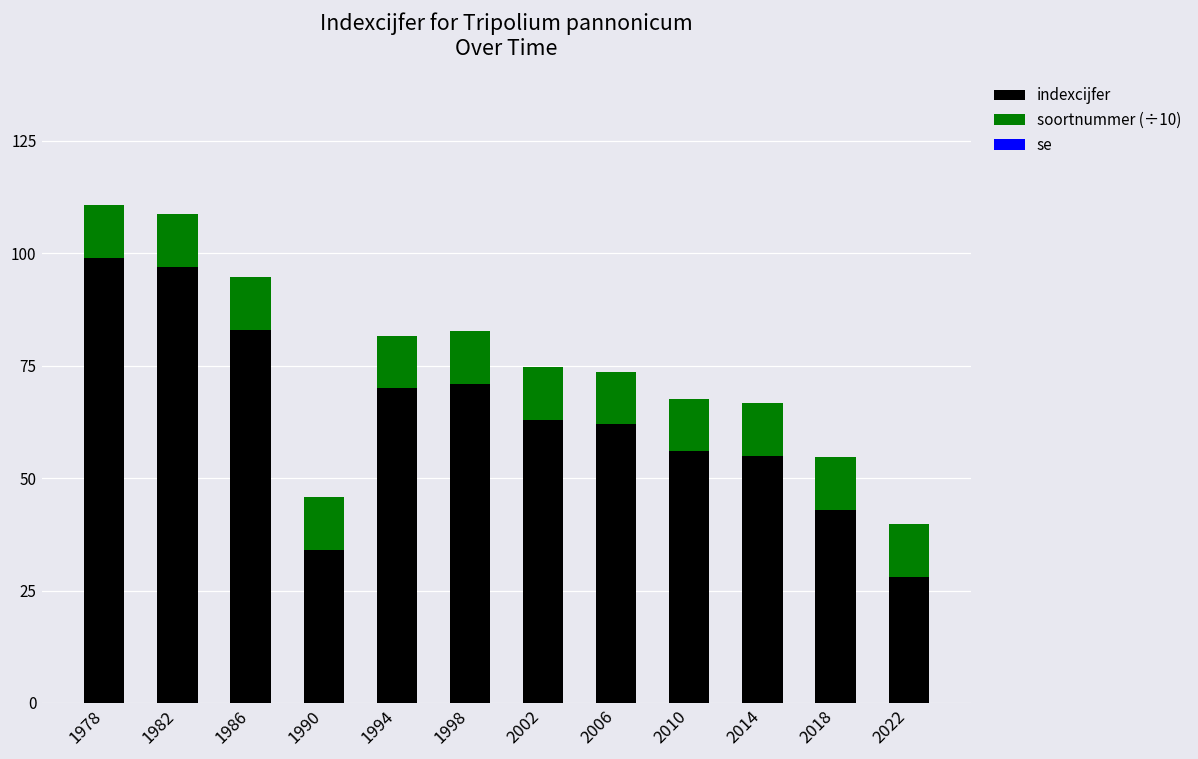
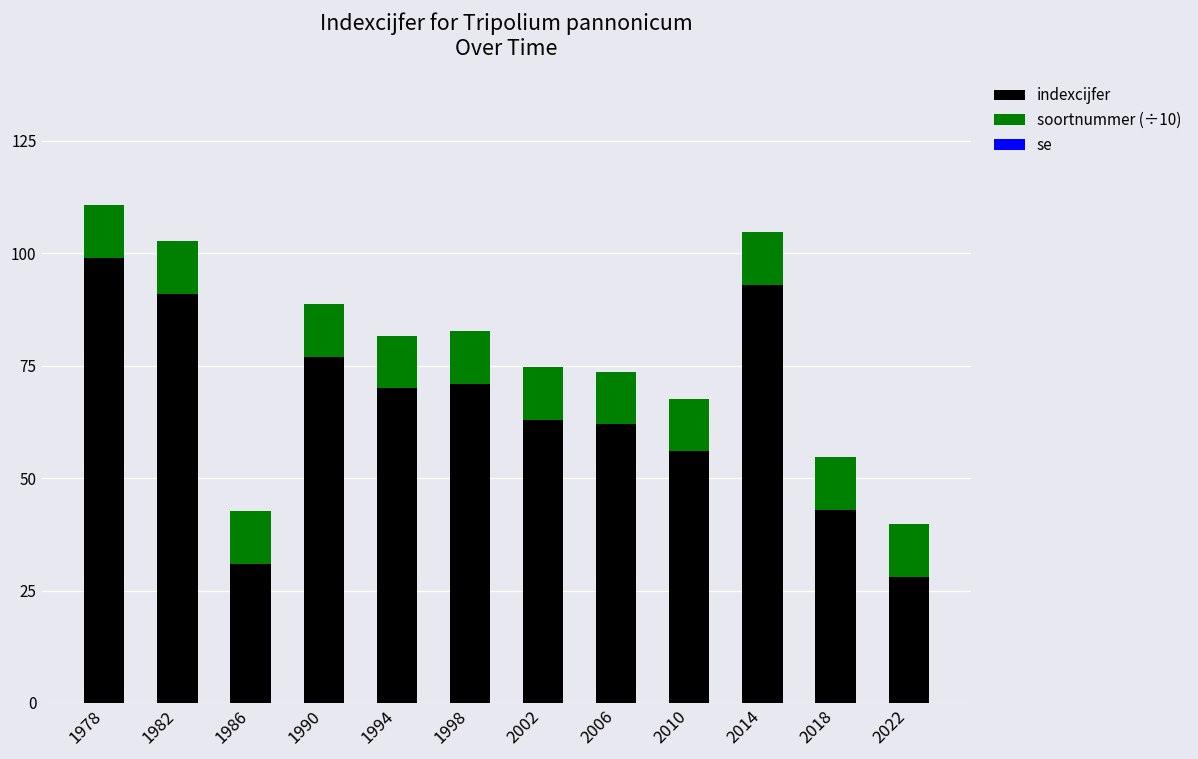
  {
    "indexcijfer": {
      "1978": 99,
-     "1982": 97,
-     "1986": 83,
-     "1990": 34,
+     "1982": 91,
+     "1986": 31,
+     "1990": 77,
      "1994": 70,
      "1998": 71,
      "2002": 63,
      "2006": 62,
      "2010": 56,
-     "2014": 55,
+     "2014": 93,
      "2018": 43,
      "2022": 28
    }
  }
